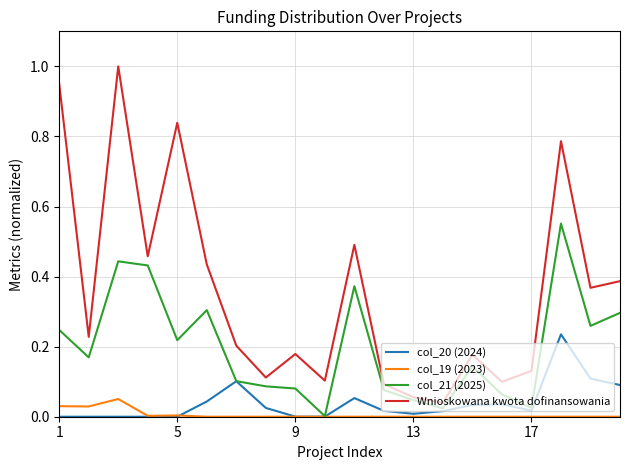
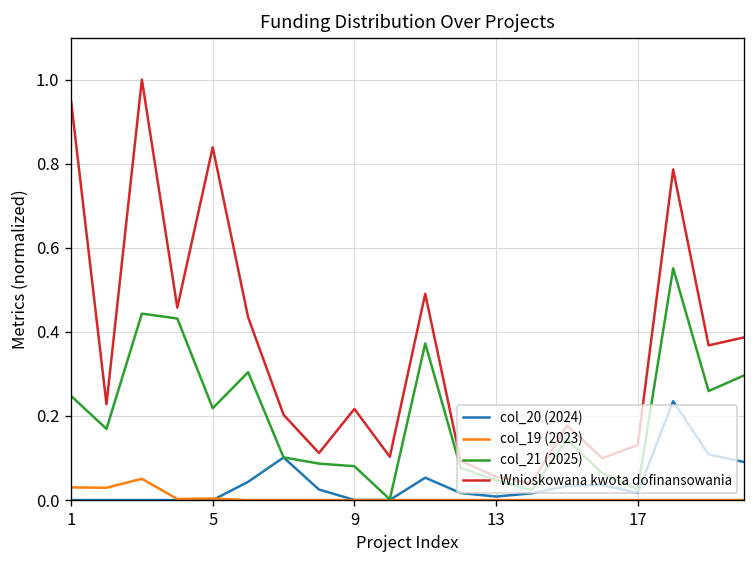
  {
    "col_20 (2024)": {
      "1": 0.00,
      "13": 0.01
    },
    "col_19 (2023)": {
      "1": 0.03,
      "13": 0.00,
      "17": 0.00
    },
    "col_21 (2025)": {
      "1": 0.25,
      "5": 0.22,
      "9": 0.08
    },
    "Wnioskowana kwota dofinansowania": {
      "1": 0.95,
      "5": 0.84,
-     "9": 0.18
+     "9": 0.22
    }
  }
